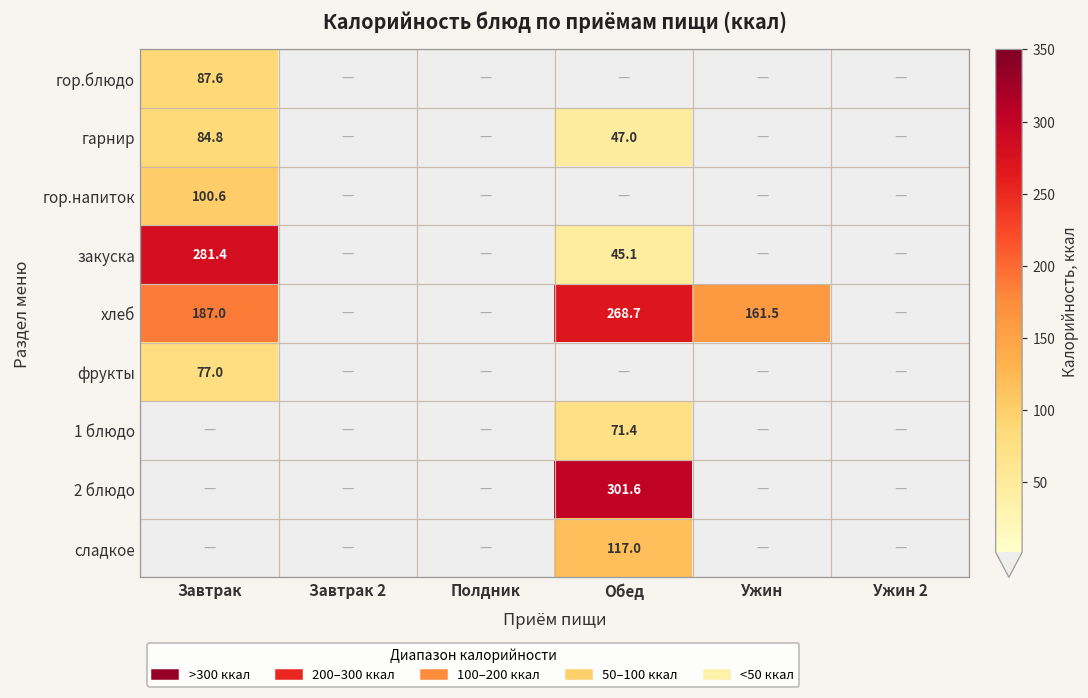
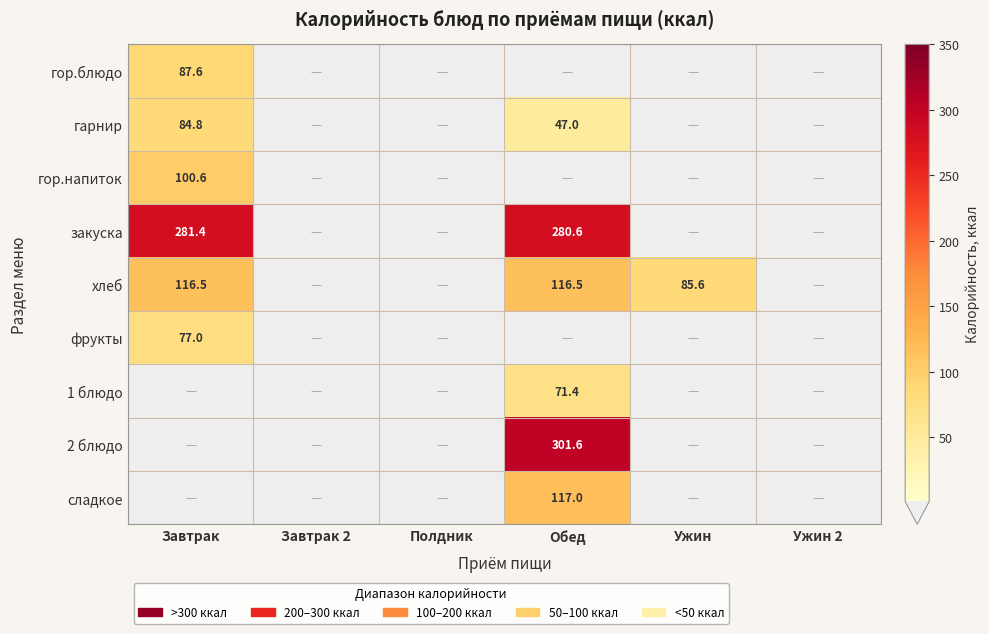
  {
    "гор.блюдо": {
      "Завтрак": 87.6
    },
    "гарнир": {
      "Завтрак": 84.8,
      "Обед": 47.0
    },
    "гор.напиток": {
      "Завтрак": 100.6
    },
    "закуска": {
      "Завтрак": 281.4,
-     "Обед": 45.1
+     "Обед": 280.6
    },
    "хлеб": {
-     "Завтрак": 187.0,
-     "Обед": 268.7,
-     "Ужин": 161.5
+     "Завтрак": 116.5,
+     "Обед": 116.5,
+     "Ужин": 85.6
    },
    "фрукты": {
      "Завтрак": 77.0
    },
    "1 блюдо": {
      "Обед": 71.4
    },
    "2 блюдо": {
      "Обед": 301.6
    },
    "сладкое": {
      "Обед": 117.0
    }
  }
